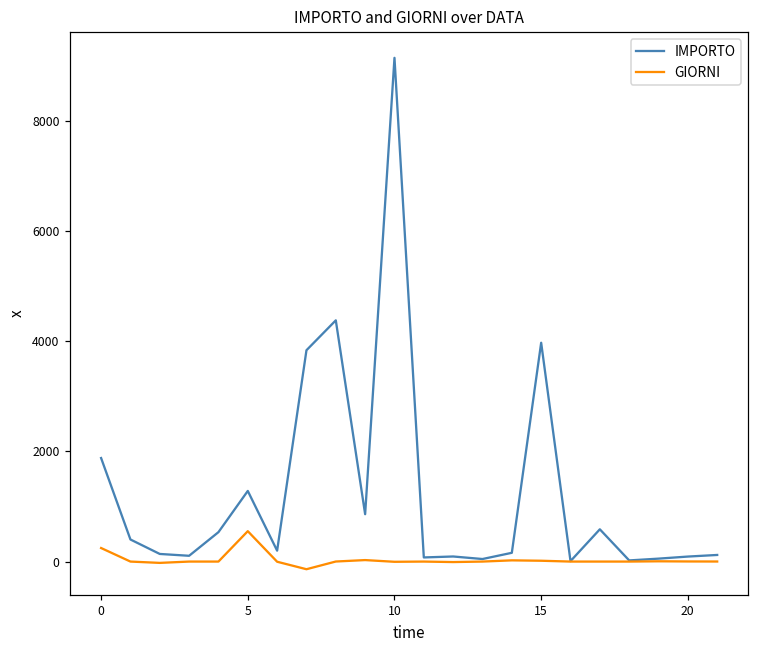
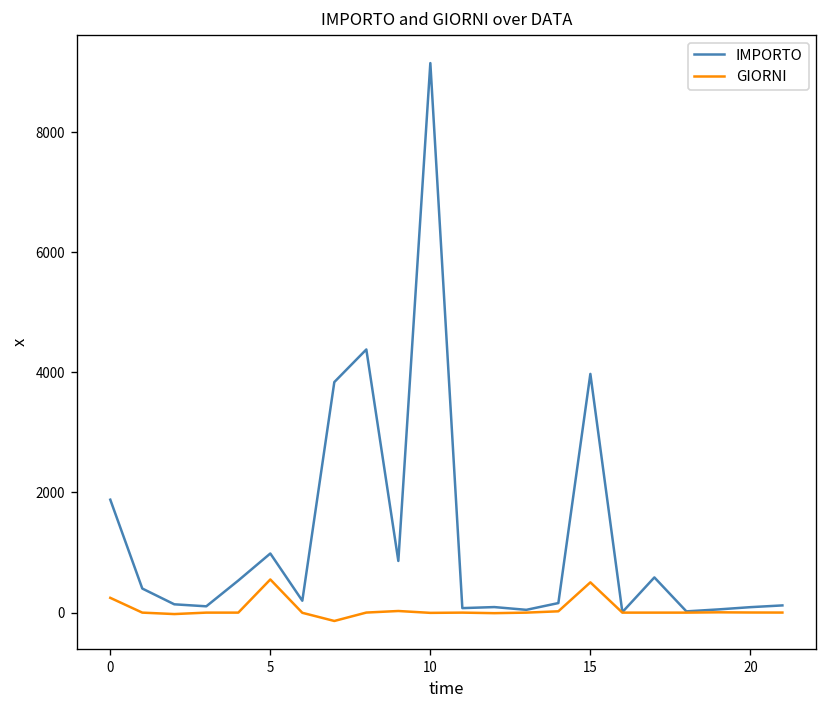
  {
    "IMPORTO": {
      "0": 1900,
-     "5": 1300,
+     "5": 1000,
      "10": 9100,
      "15": 4000,
      "20": 100
    },
    "GIORNI": {
      "0": 200,
      "5": 600,
      "10": 0,
-     "15": 0,
+     "15": 500,
      "20": 0
    }
  }
